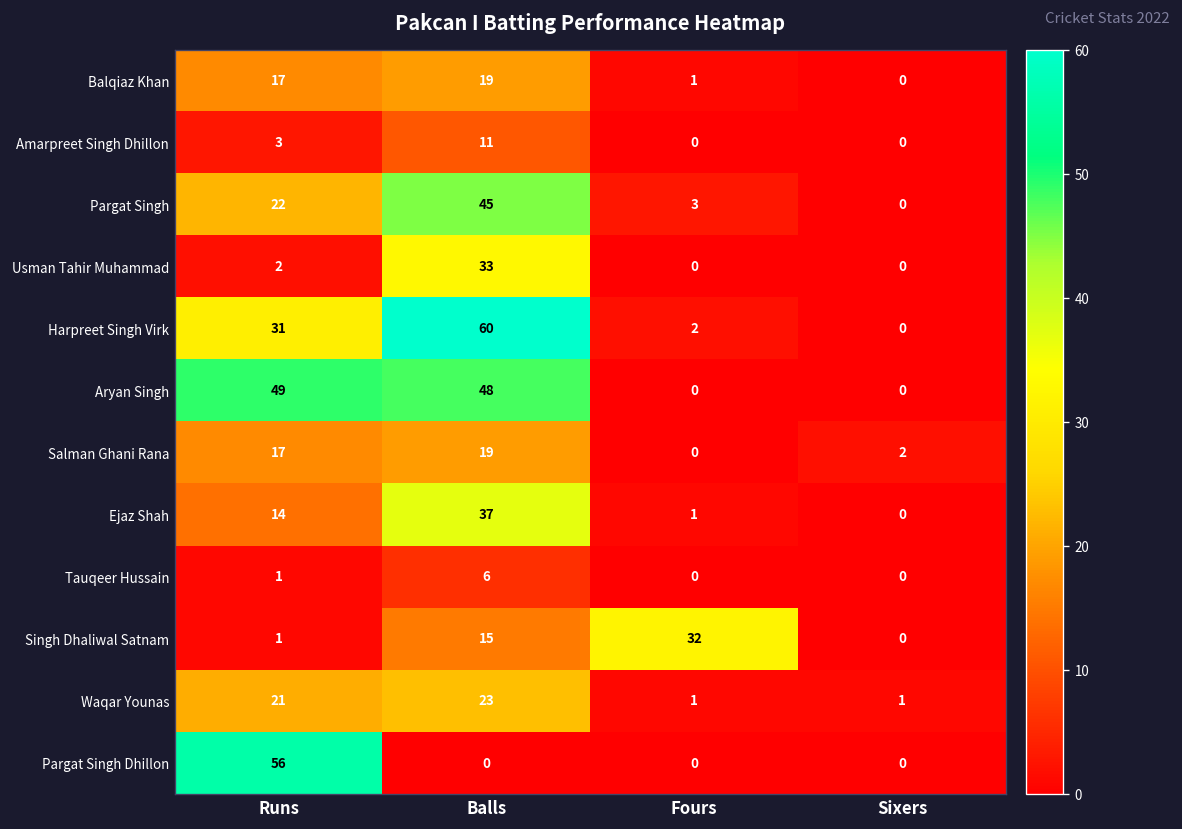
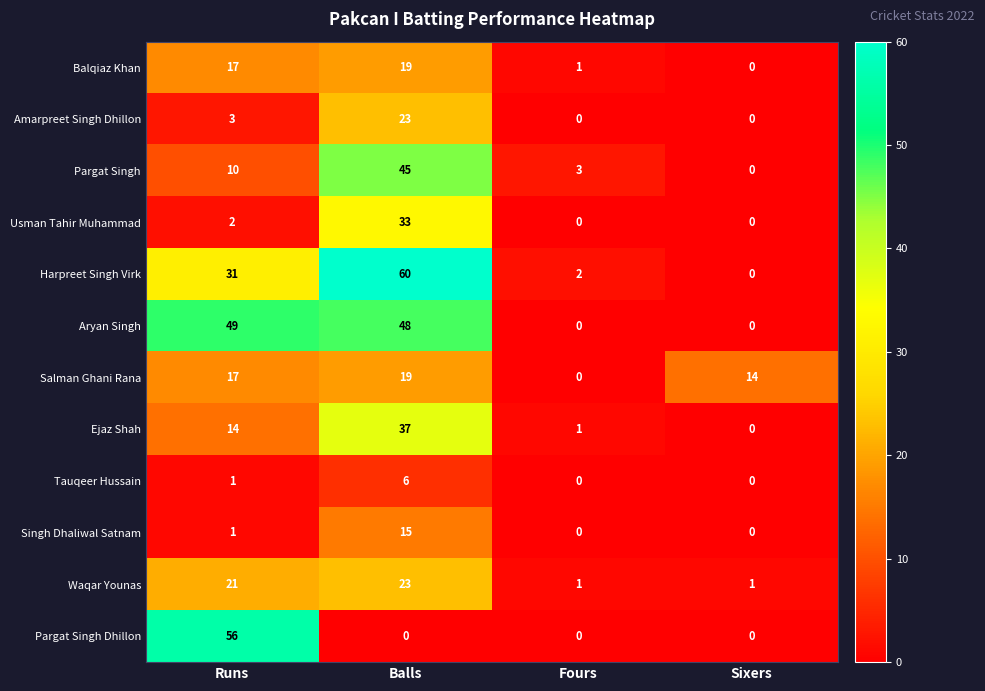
  {
    "Balqiaz Khan": {
      "Runs": 17,
      "Balls": 19,
      "Fours": 1,
      "Sixers": 0
    },
    "Amarpreet Singh Dhillon": {
      "Runs": 3,
-     "Balls": 11,
+     "Balls": 23,
      "Fours": 0,
      "Sixers": 0
    },
    "Pargat Singh": {
-     "Runs": 22,
+     "Runs": 10,
      "Balls": 45,
      "Fours": 3,
      "Sixers": 0
    },
    "Usman Tahir Muhammad": {
      "Runs": 2,
      "Balls": 33,
      "Fours": 0,
      "Sixers": 0
    },
    "Harpreet Singh Virk": {
      "Runs": 31,
      "Balls": 60,
      "Fours": 2,
      "Sixers": 0
    },
    "Aryan Singh": {
      "Runs": 49,
      "Balls": 48,
      "Fours": 0,
      "Sixers": 0
    },
    "Salman Ghani Rana": {
      "Runs": 17,
      "Balls": 19,
      "Fours": 0,
-     "Sixers": 2
+     "Sixers": 14
    },
    "Ejaz Shah": {
      "Runs": 14,
      "Balls": 37,
      "Fours": 1,
      "Sixers": 0
    },
    "Tauqeer Hussain": {
      "Runs": 1,
      "Balls": 6,
      "Fours": 0,
      "Sixers": 0
    },
    "Singh Dhaliwal Satnam": {
      "Runs": 1,
      "Balls": 15,
-     "Fours": 32,
+     "Fours": 0,
      "Sixers": 0
    },
    "Waqar Younas": {
      "Runs": 21,
      "Balls": 23,
      "Fours": 1,
      "Sixers": 1
    },
    "Pargat Singh Dhillon": {
      "Runs": 56,
      "Balls": 0,
      "Fours": 0,
      "Sixers": 0
    }
  }
